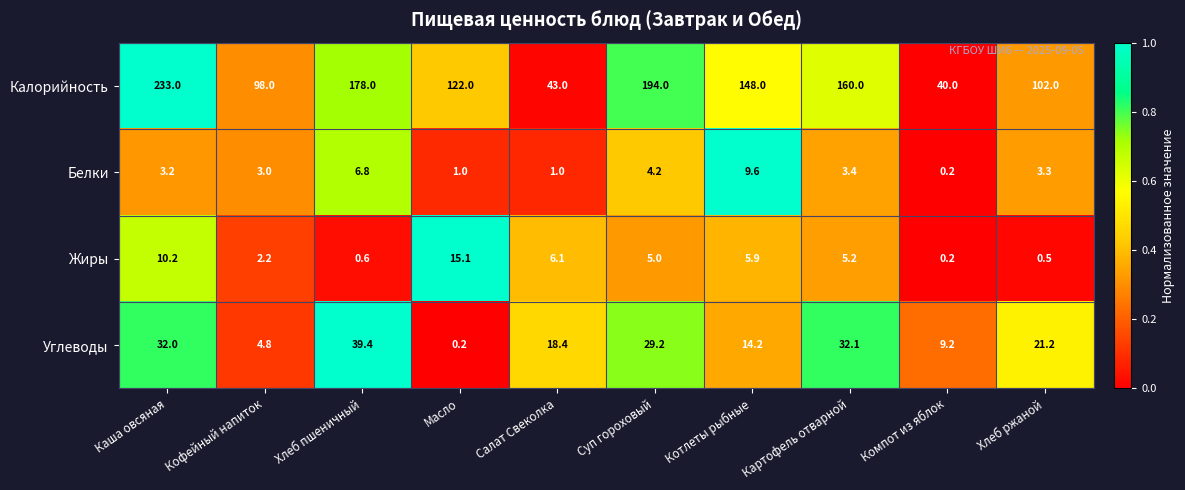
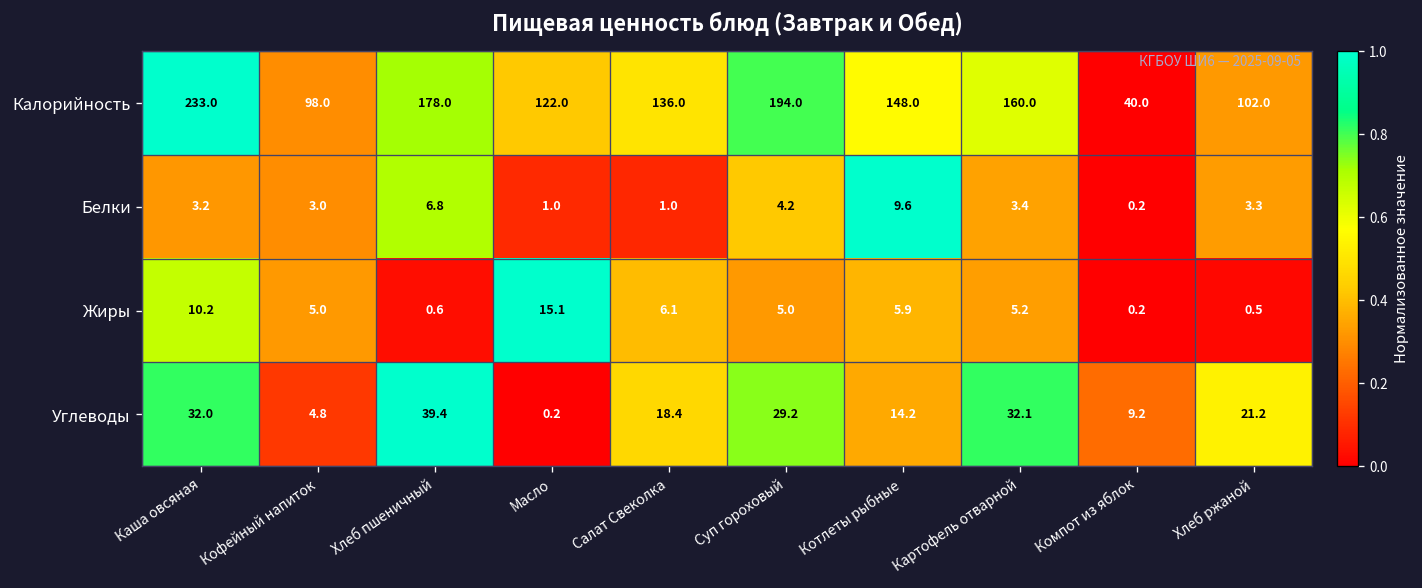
  {
    "Калорийность": {
      "Каша овсяная": 233.0,
      "Кофейный напиток": 98.0,
      "Хлеб пшеничный": 178.0,
      "Масло": 122.0,
-     "Салат Свеколка": 43.0,
+     "Салат Свеколка": 136.0,
      "Суп гороховый": 194.0,
      "Котлеты рыбные": 148.0,
      "Картофель отварной": 160.0,
      "Компот из яблок": 40.0
    },
    "Белки": {
      "Каша овсяная": 3.2,
      "Кофейный напиток": 3.0,
      "Хлеб пшеничный": 6.8,
      "Масло": 1.0,
      "Салат Свеколка": 1.0,
      "Суп гороховый": 4.2,
      "Котлеты рыбные": 9.6,
      "Картофель отварной": 3.4,
      "Компот из яблок": 0.2,
      "Хлеб ржаной": 3.3
    },
    "Жиры": {
      "Каша овсяная": 10.2,
-     "Кофейный напиток": 2.2,
+     "Кофейный напиток": 5.0,
      "Хлеб пшеничный": 0.6,
      "Масло": 15.1,
      "Салат Свеколка": 6.1,
      "Суп гороховый": 5.0,
      "Котлеты рыбные": 5.9,
      "Картофель отварной": 5.2,
      "Компот из яблок": 0.2,
      "Хлеб ржаной": 0.5
    },
    "Углеводы": {
      "Каша овсяная": 32.0,
      "Кофейный напиток": 4.8,
      "Хлеб пшеничный": 39.4,
      "Масло": 0.2,
      "Салат Свеколка": 18.4,
      "Суп гороховый": 29.2,
      "Котлеты рыбные": 14.2,
      "Картофель отварной": 32.1,
      "Компот из яблок": 9.2,
      "Хлеб ржаной": 21.2
    }
  }
